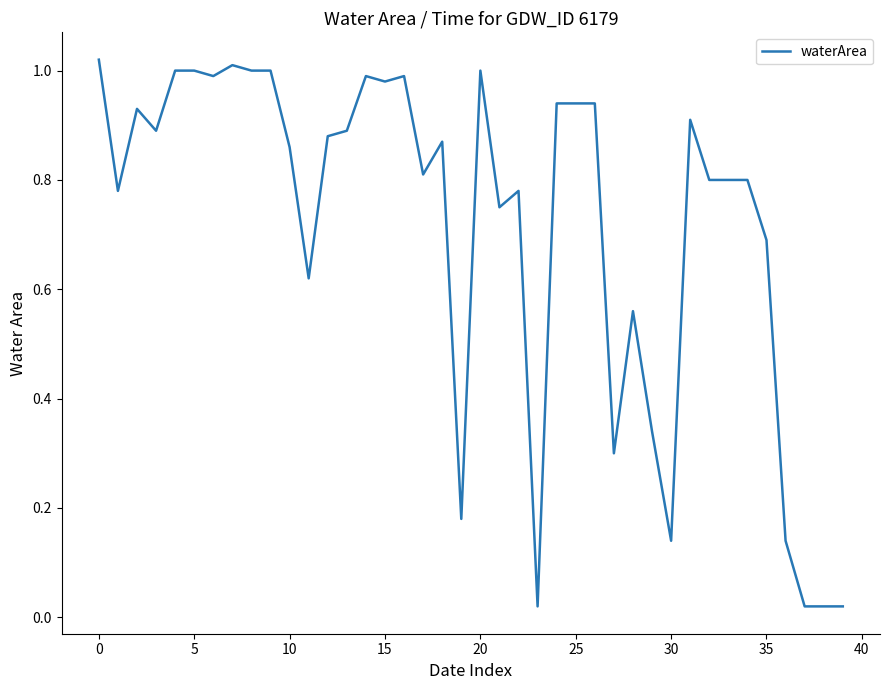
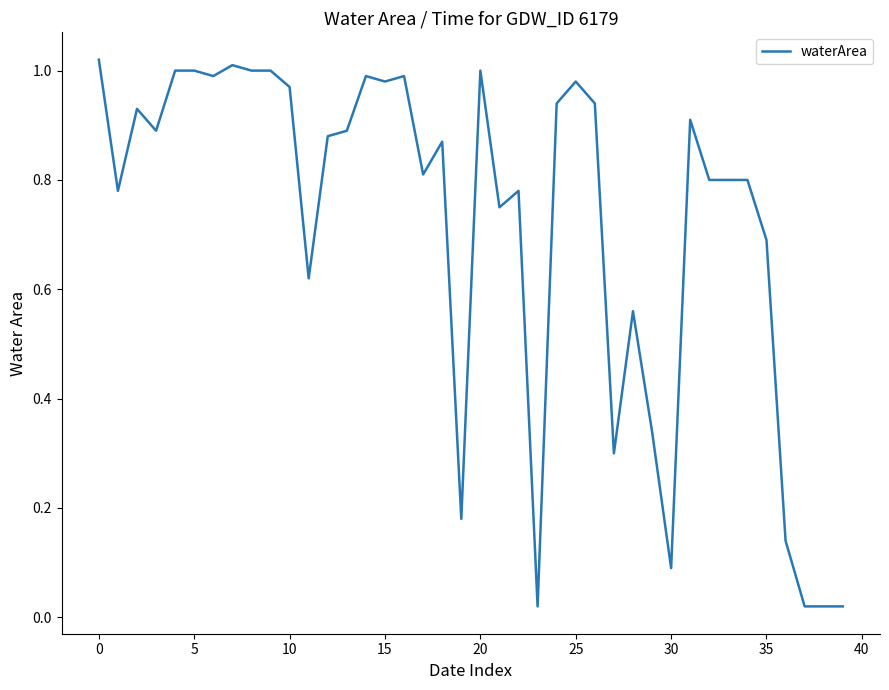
  {
    "0": 1.02,
    "5": 1.00,
-   "10": 0.86,
+   "10": 0.97,
    "15": 0.98,
    "20": 1.00,
-   "25": 0.94,
-   "30": 0.14,
+   "25": 0.98,
+   "30": 0.09,
    "35": 0.69
  }
